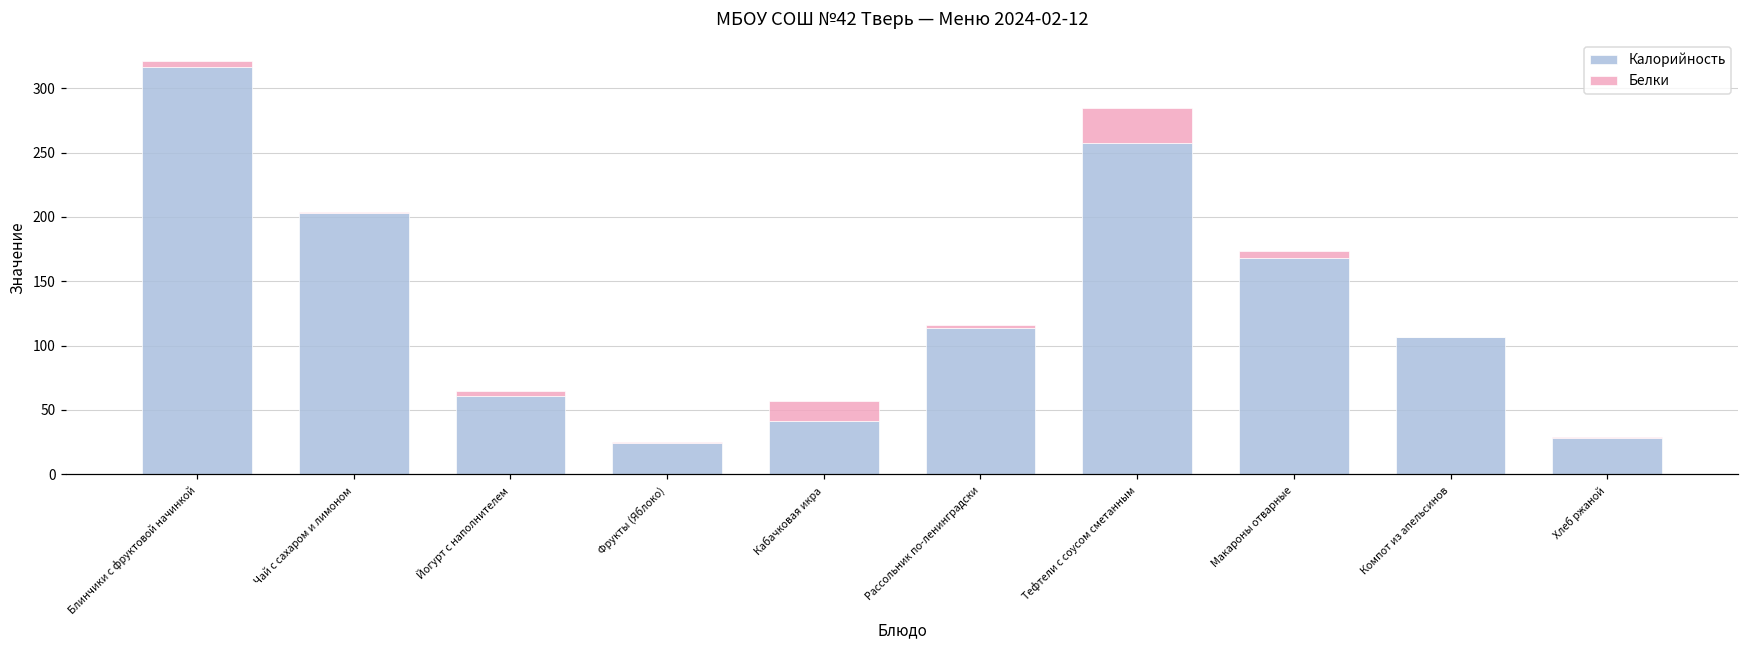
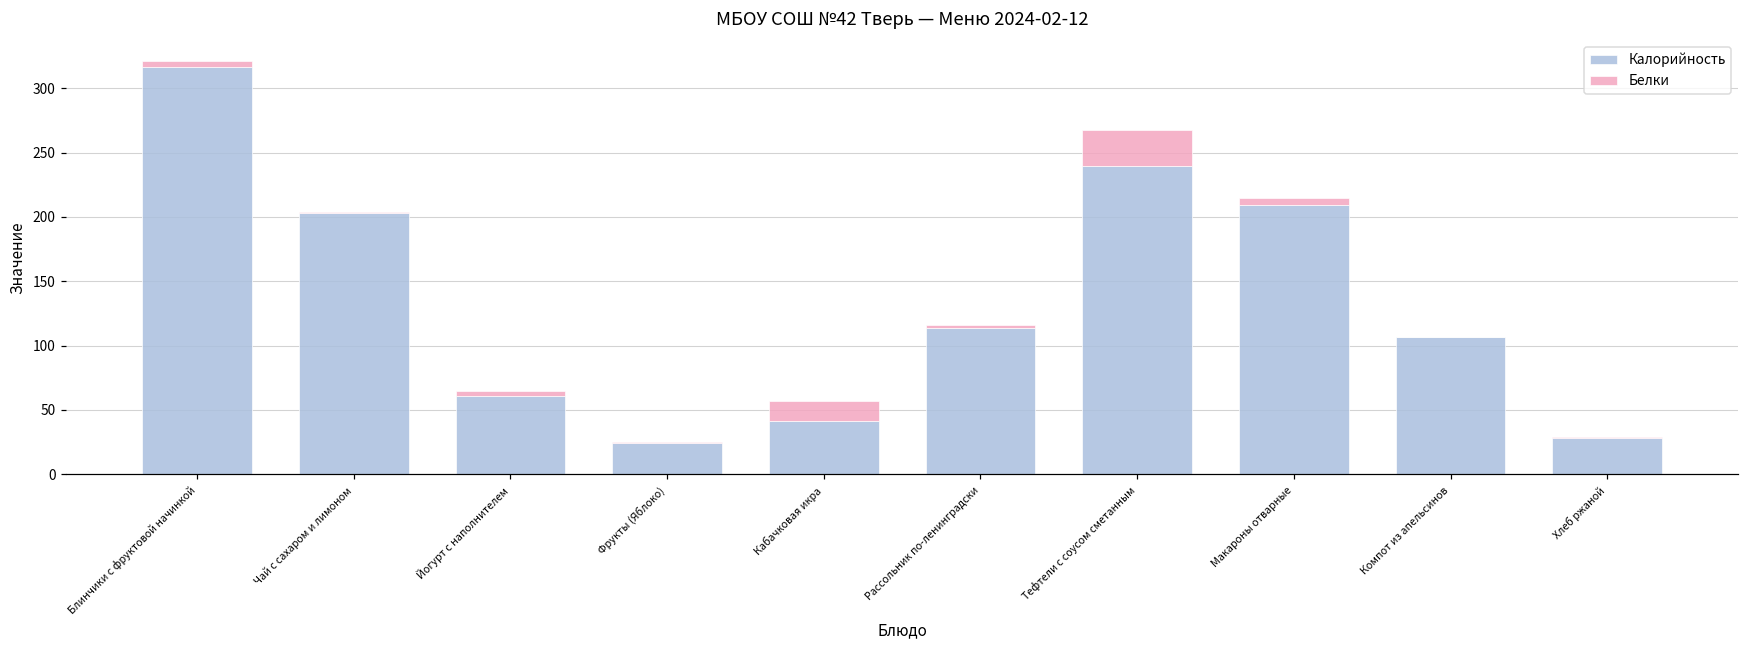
  {
    "Калорийность": {
      "Блинчики с фруктовой начинкой": 316,
      "Чай с сахаром и лимоном": 203,
      "Йогурт с наполнителем": 61,
      "Фрукты (Яблоко)": 25,
      "Кабачковая икра": 42,
      "Рассольник по-ленинградски": 114,
-     "Тефтели с соусом сметанным": 257,
-     "Макароны отварные": 168,
+     "Тефтели с соусом сметанным": 240,
+     "Макароны отварные": 210,
      "Компот из апельсинов": 106,
      "Хлеб ржаной": 28
    },
    "Белки": {
      "Блинчики с фруктовой начинкой": 5,
      "Йогурт с наполнителем": 3,
      "Кабачковая икра": 15,
      "Рассольник по-ленинградски": 2,
      "Тефтели с соусом сметанным": 28,
      "Макароны отварные": 6
    }
  }
